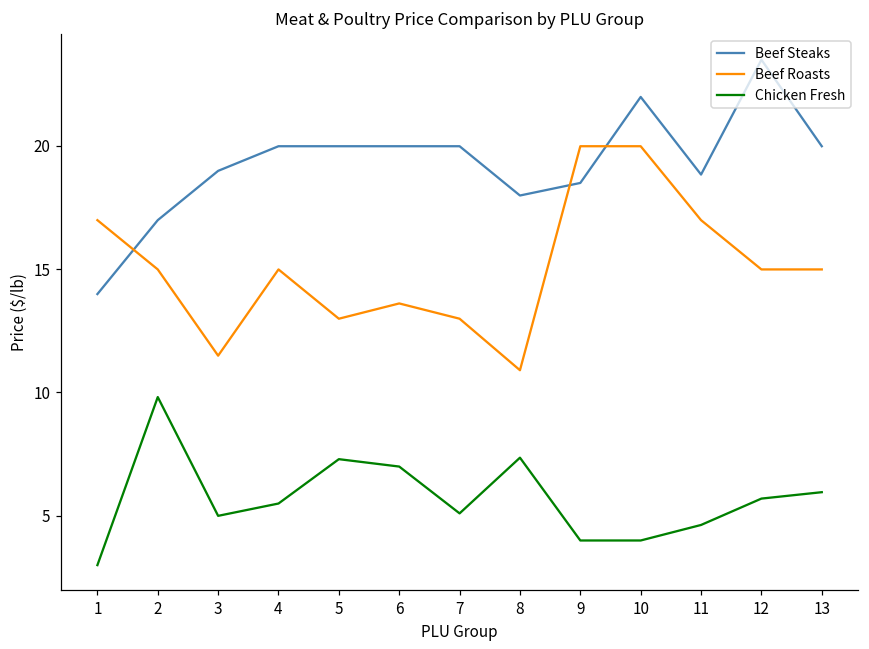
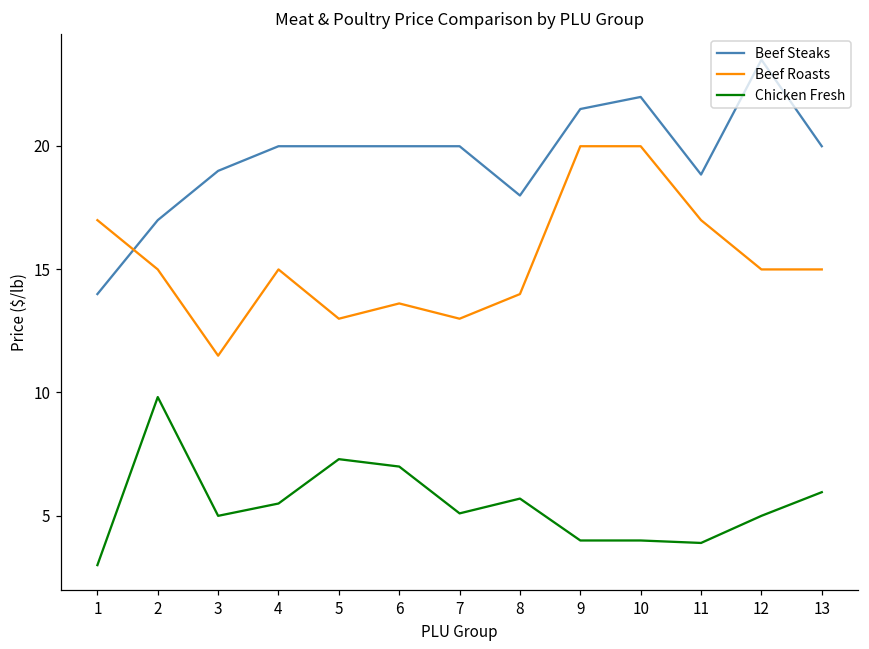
  {
    "Beef Steaks": {
      "1": 14.0,
      "2": 17.0,
      "3": 19.0,
      "4": 20.0,
      "5": 20.0,
      "6": 20.0,
      "7": 20.0,
      "8": 18.0,
-     "9": 18.5,
+     "9": 21.5,
      "10": 22.0,
      "11": 18.8,
      "13": 20.0
    },
    "Beef Roasts": {
      "1": 17.0,
      "2": 15.0,
      "3": 11.5,
      "4": 15.0,
      "5": 13.0,
      "6": 13.6,
      "7": 13.0,
-     "8": 10.9,
+     "8": 14.0,
      "9": 20.0,
      "10": 20.0,
      "11": 17.0,
      "12": 15.0,
      "13": 15.0
    },
    "Chicken Fresh": {
      "1": 3.0,
      "2": 9.8,
      "3": 5.0,
      "4": 5.5,
      "5": 7.3,
      "6": 7.0,
      "7": 5.1,
-     "8": 7.4,
+     "8": 5.7,
      "9": 4.0,
      "10": 4.0,
-     "11": 4.6,
-     "12": 5.7,
+     "11": 3.9,
+     "12": 5.0,
      "13": 6.0
    }
  }
